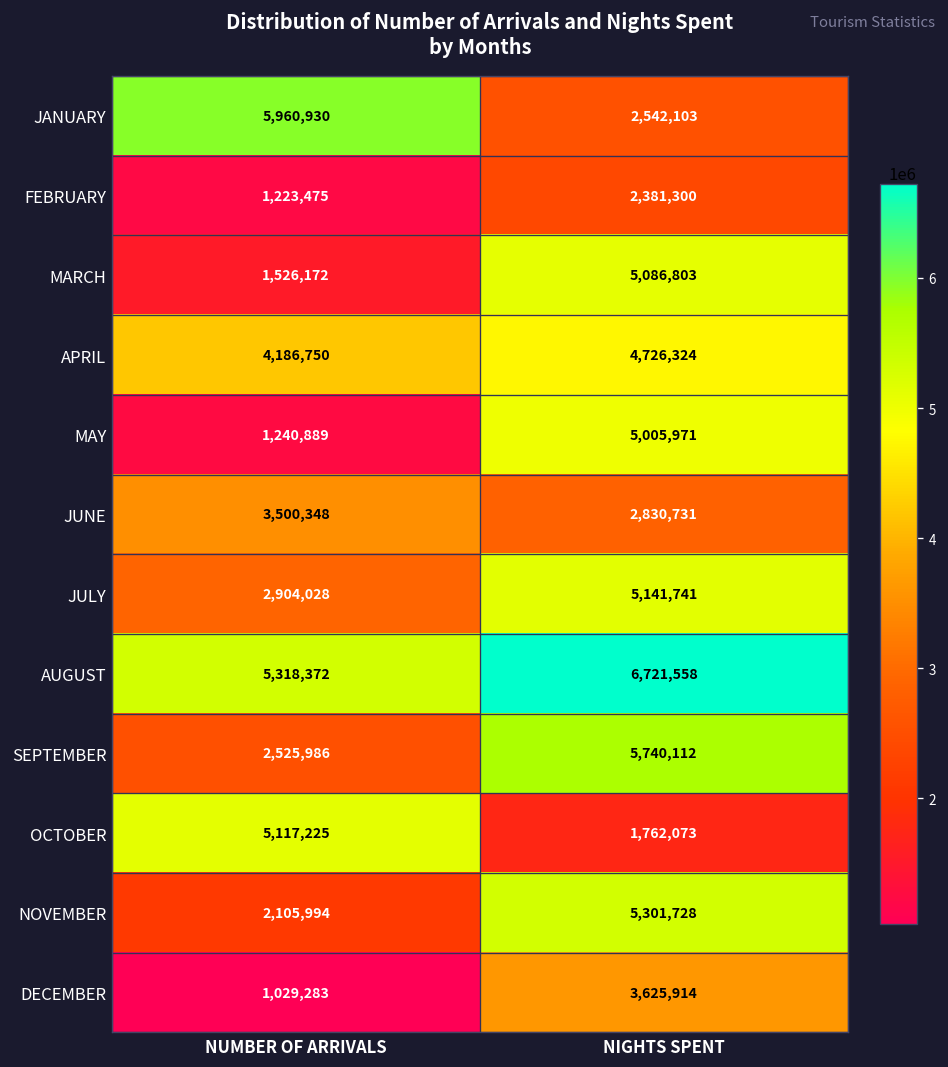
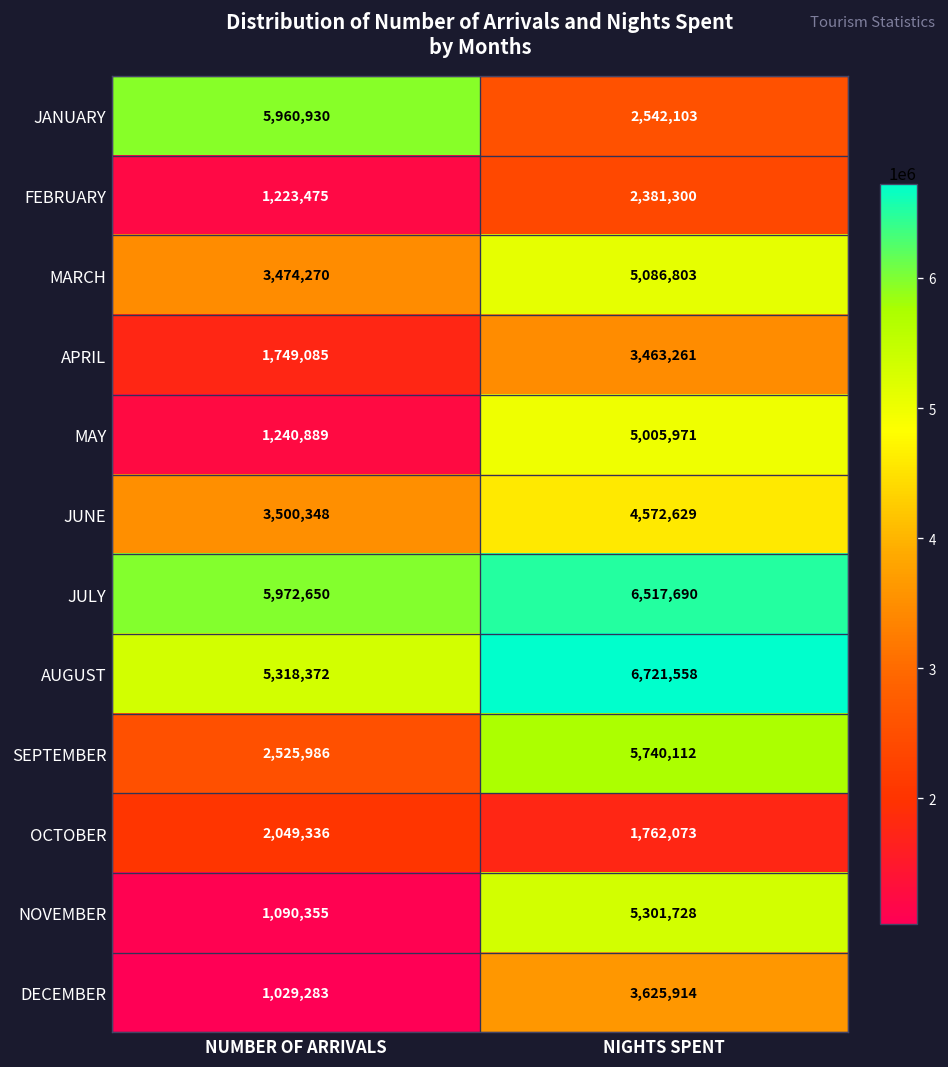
  {
    "JANUARY": {
      "NUMBER OF ARRIVALS": "5,960,930",
      "NIGHTS SPENT": "2,542,103"
    },
    "FEBRUARY": {
      "NUMBER OF ARRIVALS": "1,223,475",
      "NIGHTS SPENT": "2,381,300"
    },
    "MARCH": {
-     "NUMBER OF ARRIVALS": "1,526,172",
+     "NUMBER OF ARRIVALS": "3,474,270",
      "NIGHTS SPENT": "5,086,803"
    },
    "APRIL": {
-     "NUMBER OF ARRIVALS": "4,186,750",
-     "NIGHTS SPENT": "4,726,324"
+     "NUMBER OF ARRIVALS": "1,749,085",
+     "NIGHTS SPENT": "3,463,261"
    },
    "MAY": {
      "NUMBER OF ARRIVALS": "1,240,889",
      "NIGHTS SPENT": "5,005,971"
    },
    "JUNE": {
      "NUMBER OF ARRIVALS": "3,500,348",
-     "NIGHTS SPENT": "2,830,731"
+     "NIGHTS SPENT": "4,572,629"
    },
    "JULY": {
-     "NUMBER OF ARRIVALS": "2,904,028",
-     "NIGHTS SPENT": "5,141,741"
+     "NUMBER OF ARRIVALS": "5,972,650",
+     "NIGHTS SPENT": "6,517,690"
    },
    "AUGUST": {
      "NUMBER OF ARRIVALS": "5,318,372",
      "NIGHTS SPENT": "6,721,558"
    },
    "SEPTEMBER": {
      "NUMBER OF ARRIVALS": "2,525,986",
      "NIGHTS SPENT": "5,740,112"
    },
    "OCTOBER": {
-     "NUMBER OF ARRIVALS": "5,117,225",
+     "NUMBER OF ARRIVALS": "2,049,336",
      "NIGHTS SPENT": "1,762,073"
    },
    "NOVEMBER": {
-     "NUMBER OF ARRIVALS": "2,105,994",
+     "NUMBER OF ARRIVALS": "1,090,355",
      "NIGHTS SPENT": "5,301,728"
    },
    "DECEMBER": {
      "NUMBER OF ARRIVALS": "1,029,283",
      "NIGHTS SPENT": "3,625,914"
    }
  }
